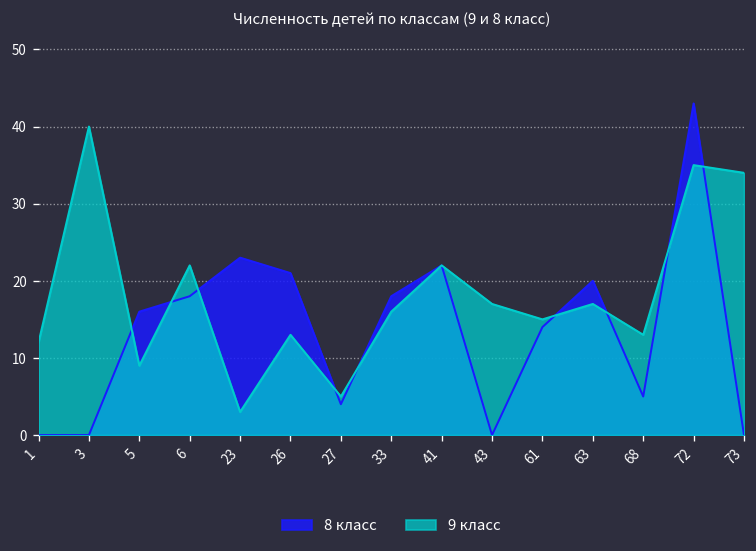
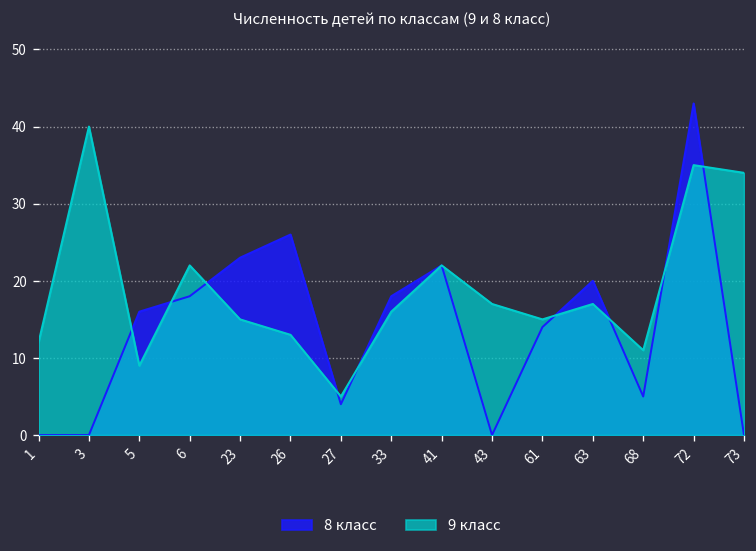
  {
    "8 класс": {
      "1": 0,
      "3": 0,
      "5": 16,
      "6": 18,
      "23": 23,
-     "26": 21,
+     "26": 26,
      "27": 4,
      "33": 18,
      "43": 0,
      "61": 14,
      "63": 20,
      "68": 5,
      "72": 43,
      "73": 0
    },
    "9 класс": {
      "1": 12,
      "3": 40,
      "5": 9,
      "6": 22,
-     "23": 3,
+     "23": 15,
      "26": 13,
      "27": 5,
      "33": 16,
      "43": 17,
      "61": 15,
      "63": 17,
-     "68": 13,
+     "68": 11,
      "72": 35,
      "73": 34
    }
  }
